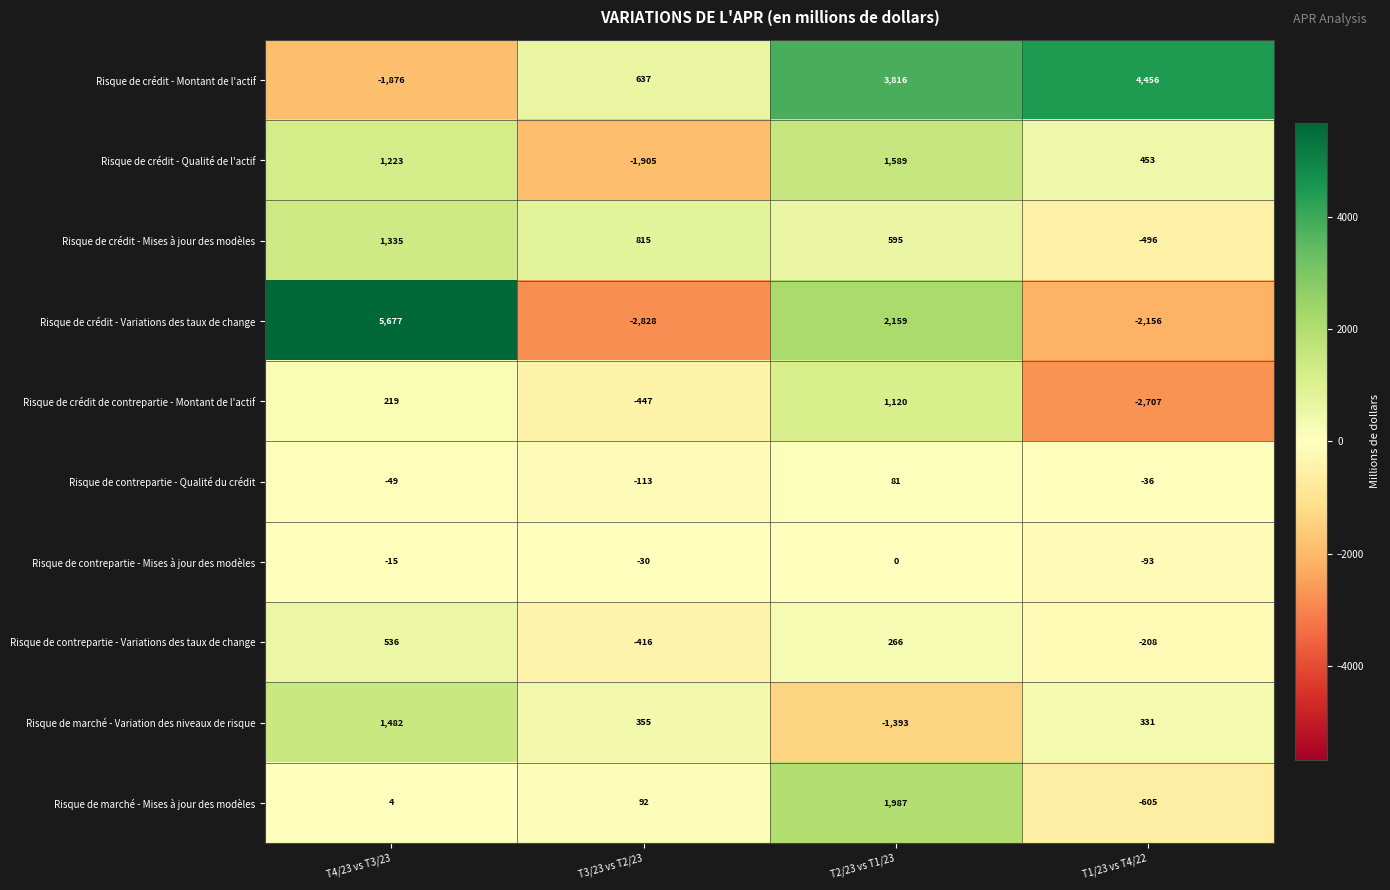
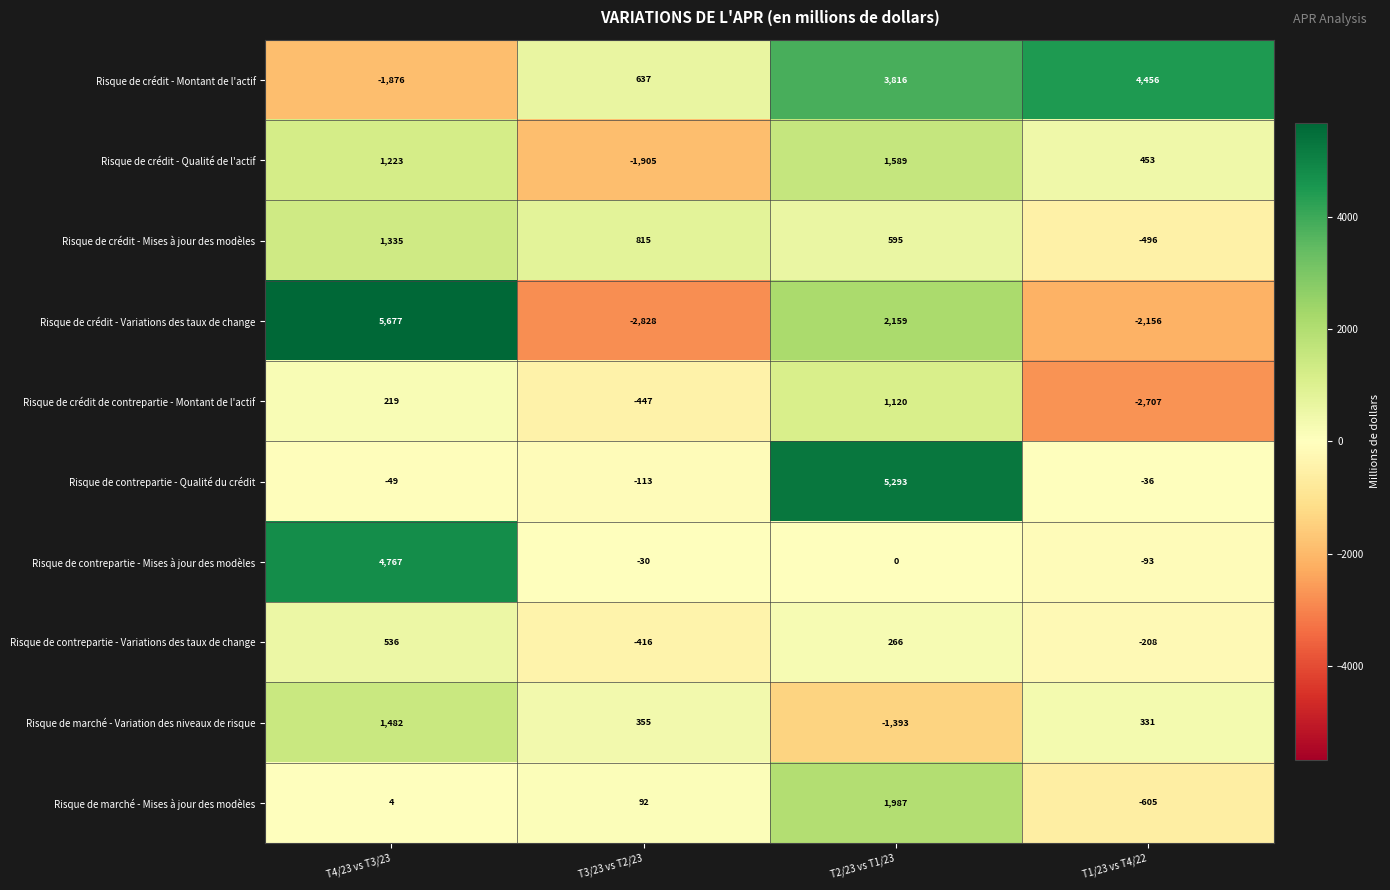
  {
    "Risque de crédit - Montant de l'actif": {
      "T4/23 vs T3/23": "-1,876",
      "T3/23 vs T2/23": "637",
      "T2/23 vs T1/23": "3,816",
      "T1/23 vs T4/22": "4,456"
    },
    "Risque de crédit - Qualité de l'actif": {
      "T4/23 vs T3/23": "1,223",
      "T3/23 vs T2/23": "-1,905",
      "T2/23 vs T1/23": "1,589",
      "T1/23 vs T4/22": "453"
    },
    "Risque de crédit - Mises à jour des modèles": {
      "T4/23 vs T3/23": "1,335",
      "T3/23 vs T2/23": "815",
      "T2/23 vs T1/23": "595",
      "T1/23 vs T4/22": "-496"
    },
    "Risque de crédit - Variations des taux de change": {
      "T4/23 vs T3/23": "5,677",
      "T3/23 vs T2/23": "-2,828",
      "T2/23 vs T1/23": "2,159",
      "T1/23 vs T4/22": "-2,156"
    },
    "Risque de crédit de contrepartie - Montant de l'actif": {
      "T4/23 vs T3/23": "219",
      "T3/23 vs T2/23": "-447",
      "T2/23 vs T1/23": "1,120",
      "T1/23 vs T4/22": "-2,707"
    },
    "Risque de contrepartie - Qualité du crédit": {
      "T4/23 vs T3/23": "-49",
      "T3/23 vs T2/23": "-113",
-     "T2/23 vs T1/23": "81",
+     "T2/23 vs T1/23": "5,293",
      "T1/23 vs T4/22": "-36"
    },
    "Risque de contrepartie - Mises à jour des modèles": {
-     "T4/23 vs T3/23": "-15",
+     "T4/23 vs T3/23": "4,767",
      "T3/23 vs T2/23": "-30",
      "T2/23 vs T1/23": "0",
      "T1/23 vs T4/22": "-93"
    },
    "Risque de contrepartie - Variations des taux de change": {
      "T4/23 vs T3/23": "536",
      "T3/23 vs T2/23": "-416",
      "T2/23 vs T1/23": "266",
      "T1/23 vs T4/22": "-208"
    },
    "Risque de marché - Variation des niveaux de risque": {
      "T4/23 vs T3/23": "1,482",
      "T3/23 vs T2/23": "355",
      "T2/23 vs T1/23": "-1,393",
      "T1/23 vs T4/22": "331"
    },
    "Risque de marché - Mises à jour des modèles": {
      "T4/23 vs T3/23": "4",
      "T3/23 vs T2/23": "92",
      "T2/23 vs T1/23": "1,987",
      "T1/23 vs T4/22": "-605"
    }
  }
